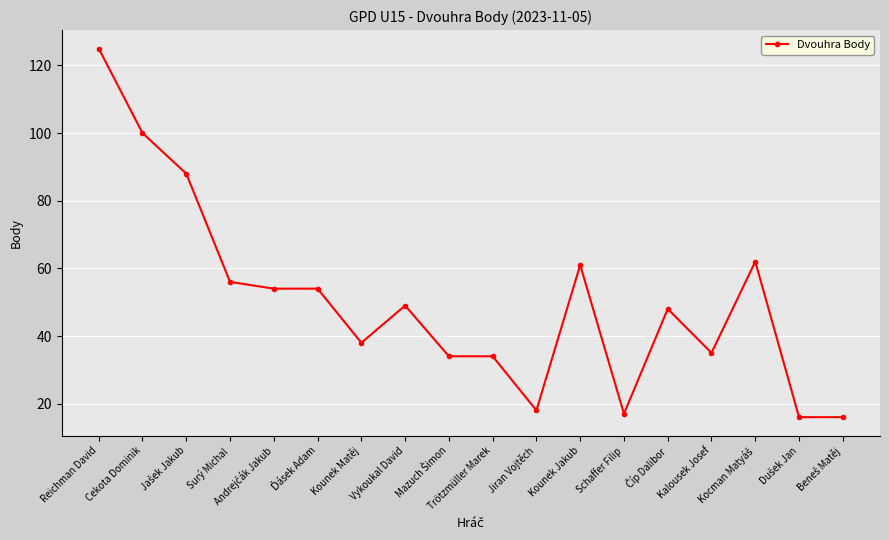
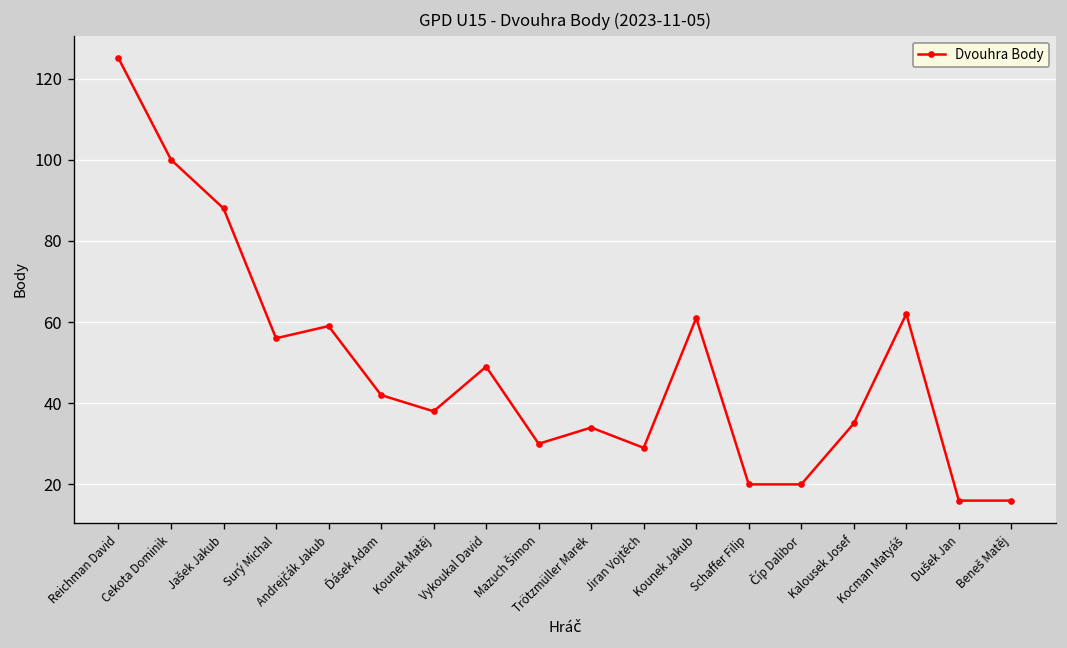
  {
    "Reichman David": 125,
    "Cekota Dominik": 100,
    "Jašek Jakub": 88,
    "Surý Michal": 56,
-   "Andrejčák Jakub": 54,
-   "Ďásek Adam": 54,
+   "Andrejčák Jakub": 59,
+   "Ďásek Adam": 42,
    "Kounek Matěj": 38,
    "Vykoukal David": 49,
-   "Mazuch Šimon": 34,
+   "Mazuch Šimon": 30,
    "Trötzmüller Marek": 34,
-   "Jiran Vojtěch": 18,
+   "Jiran Vojtěch": 29,
    "Kounek Jakub": 61,
-   "Schaffer Filip": 17,
-   "Číp Dalibor": 48,
+   "Schaffer Filip": 20,
+   "Číp Dalibor": 20,
    "Kalousek Josef": 35,
    "Kocman Matyáš": 62,
    "Dušek Jan": 16,
    "Beneš Matěj": 16
  }
